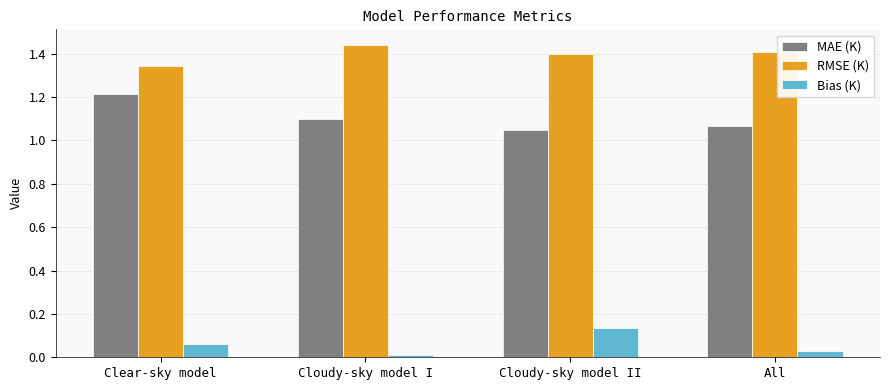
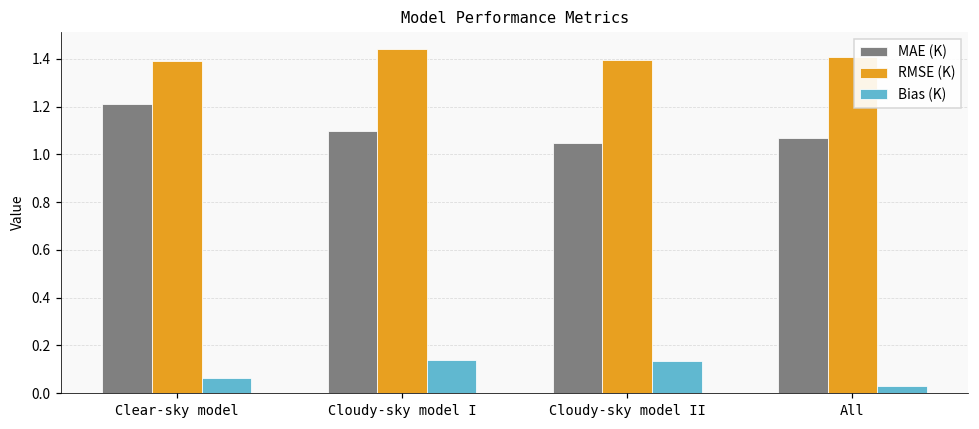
  {
    "MAE (K)": {
      "Clear-sky model": 1.21,
      "Cloudy-sky model I": 1.10,
      "Cloudy-sky model II": 1.05,
      "All": 1.07
    },
    "RMSE (K)": {
-     "Clear-sky model": 1.34,
+     "Clear-sky model": 1.39,
      "Cloudy-sky model I": 1.44,
      "Cloudy-sky model II": 1.40,
      "All": 1.41
    },
    "Bias (K)": {
      "Clear-sky model": 0.06,
-     "Cloudy-sky model I": 0.01,
+     "Cloudy-sky model I": 0.14,
      "Cloudy-sky model II": 0.13,
      "All": 0.03
    }
  }
